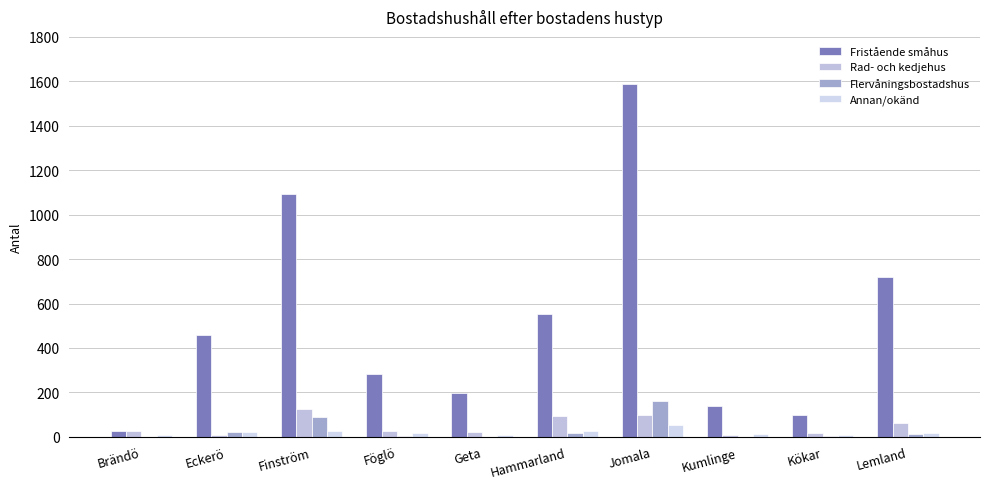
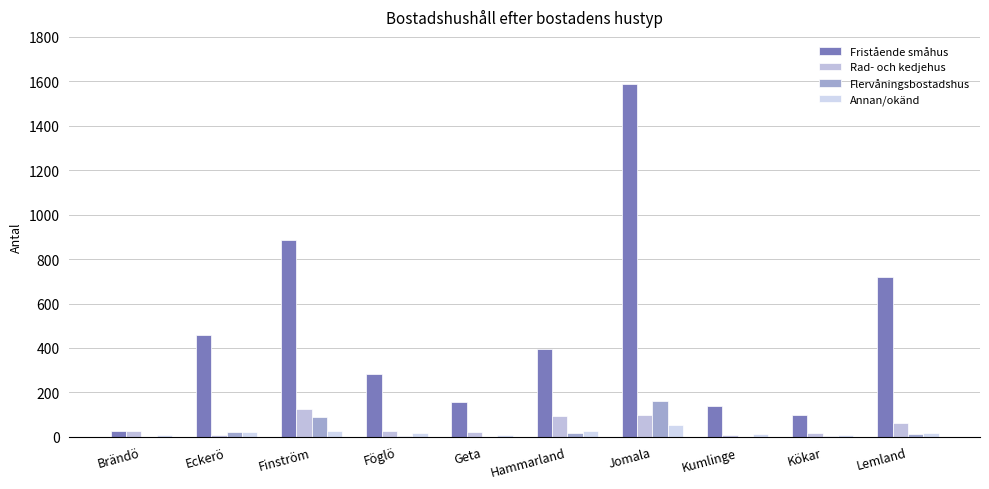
  {
    "Fristående småhus": {
      "Brändö": 30,
      "Eckerö": 460,
-     "Finström": 1100,
+     "Finström": 890,
      "Föglö": 280,
-     "Geta": 200,
-     "Hammarland": 550,
+     "Geta": 160,
+     "Hammarland": 400,
      "Jomala": 1590,
      "Kumlinge": 140,
      "Kökar": 100,
      "Lemland": 720
    }
  }
